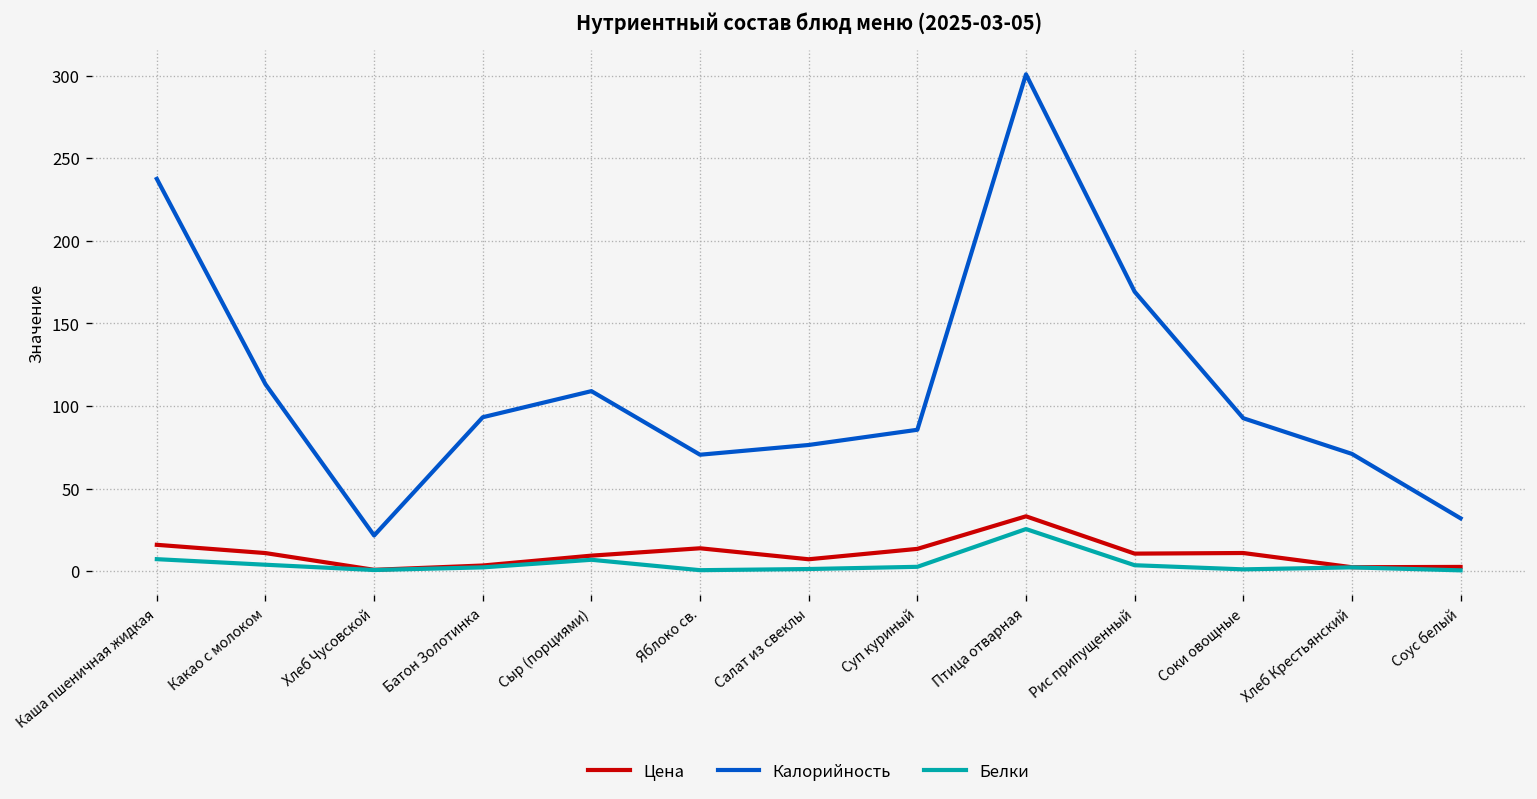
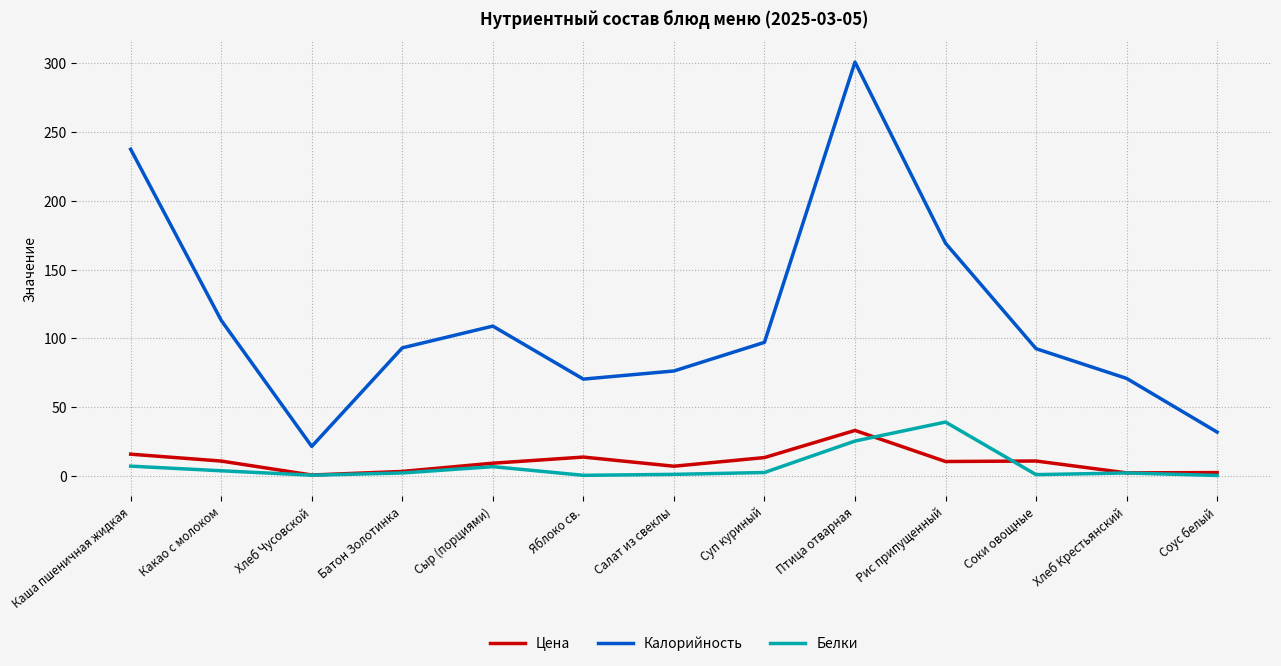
  {
    "Цена": {
      "Каша пшеничная жидкая": 16,
      "Какао с молоком": 11,
      "Сыр (порциями)": 9,
      "Яблоко св.": 14,
      "Салат из свеклы": 7,
      "Суп куриный": 14,
      "Птица отварная": 33,
      "Рис припущенный": 11,
      "Соки овощные": 11,
      "Соус белый": 3
    },
    "Калорийность": {
      "Каша пшеничная жидкая": 238,
      "Какао с молоком": 113,
      "Хлеб Чусовской": 22,
      "Батон Золотинка": 93,
      "Сыр (порциями)": 109,
      "Яблоко св.": 71,
      "Салат из свеклы": 76,
-     "Суп куриный": 86,
+     "Суп куриный": 97,
      "Птица отварная": 301,
      "Рис припущенный": 169,
      "Соки овощные": 93,
      "Хлеб Крестьянский": 71,
      "Соус белый": 32
    },
    "Белки": {
      "Каша пшеничная жидкая": 7,
      "Какао с молоком": 4,
      "Сыр (порциями)": 7,
      "Яблоко св.": 1,
      "Салат из свеклы": 1,
      "Суп куриный": 3,
      "Птица отварная": 26,
-     "Рис припущенный": 4,
+     "Рис припущенный": 39,
      "Соки овощные": 1,
      "Соус белый": 1
    }
  }
